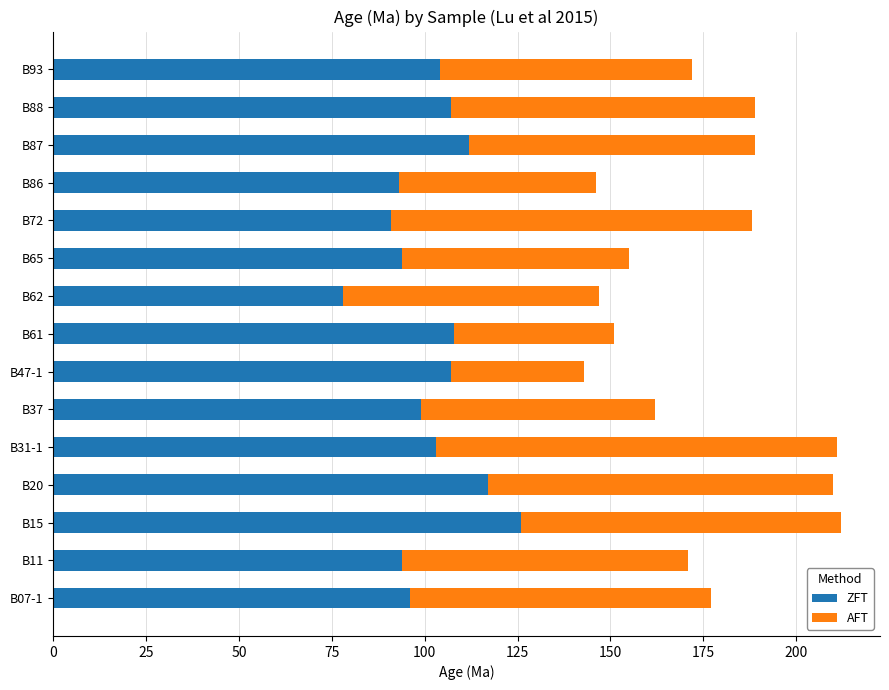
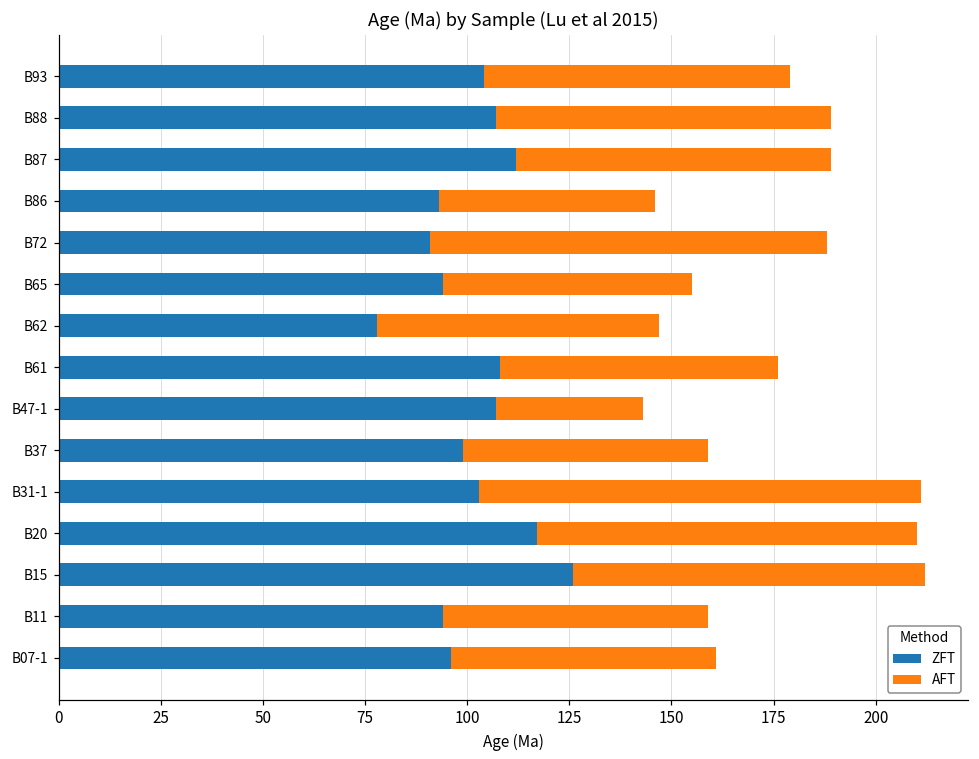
  {
    "ZFT": {
      "B93": 104,
      "B88": 107,
      "B87": 112,
      "B86": 93,
      "B72": 91,
      "B65": 94,
      "B62": 78,
      "B61": 108,
      "B47-1": 107,
      "B37": 99,
      "B31-1": 103,
      "B20": 117,
      "B15": 126,
      "B11": 94,
      "B07-1": 96
    },
    "AFT": {
-     "B93": 68,
+     "B93": 75,
      "B88": 82,
      "B87": 77,
      "B86": 53,
      "B72": 97,
      "B65": 61,
      "B62": 69,
-     "B61": 43,
+     "B61": 68,
      "B47-1": 36,
-     "B37": 63,
+     "B37": 60,
      "B31-1": 108,
      "B20": 93,
      "B15": 86,
-     "B11": 77,
-     "B07-1": 81
+     "B11": 65,
+     "B07-1": 65
    }
  }
